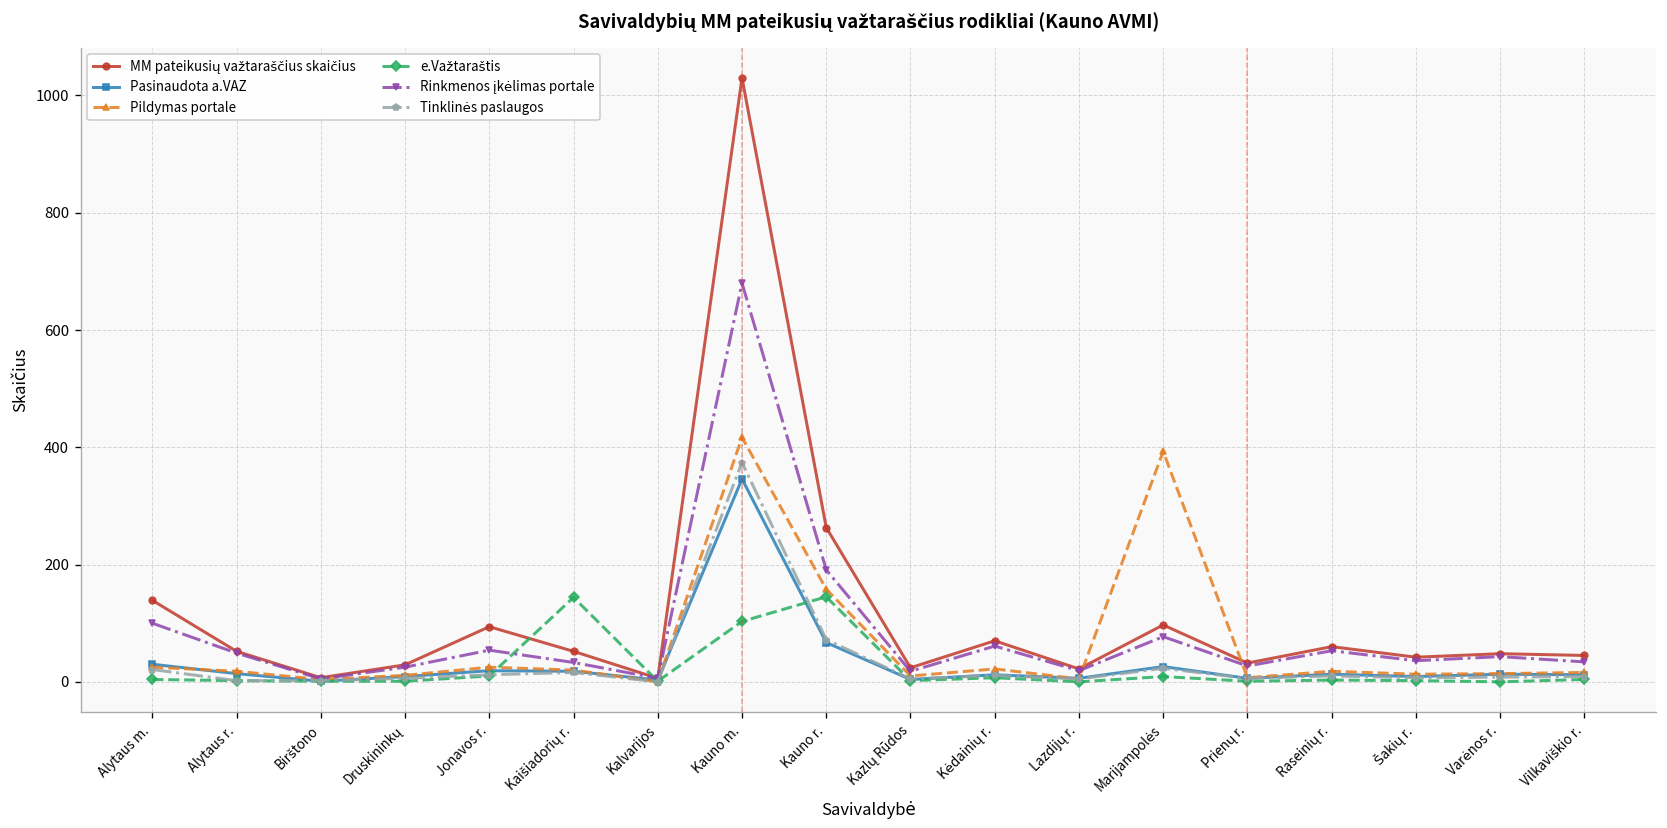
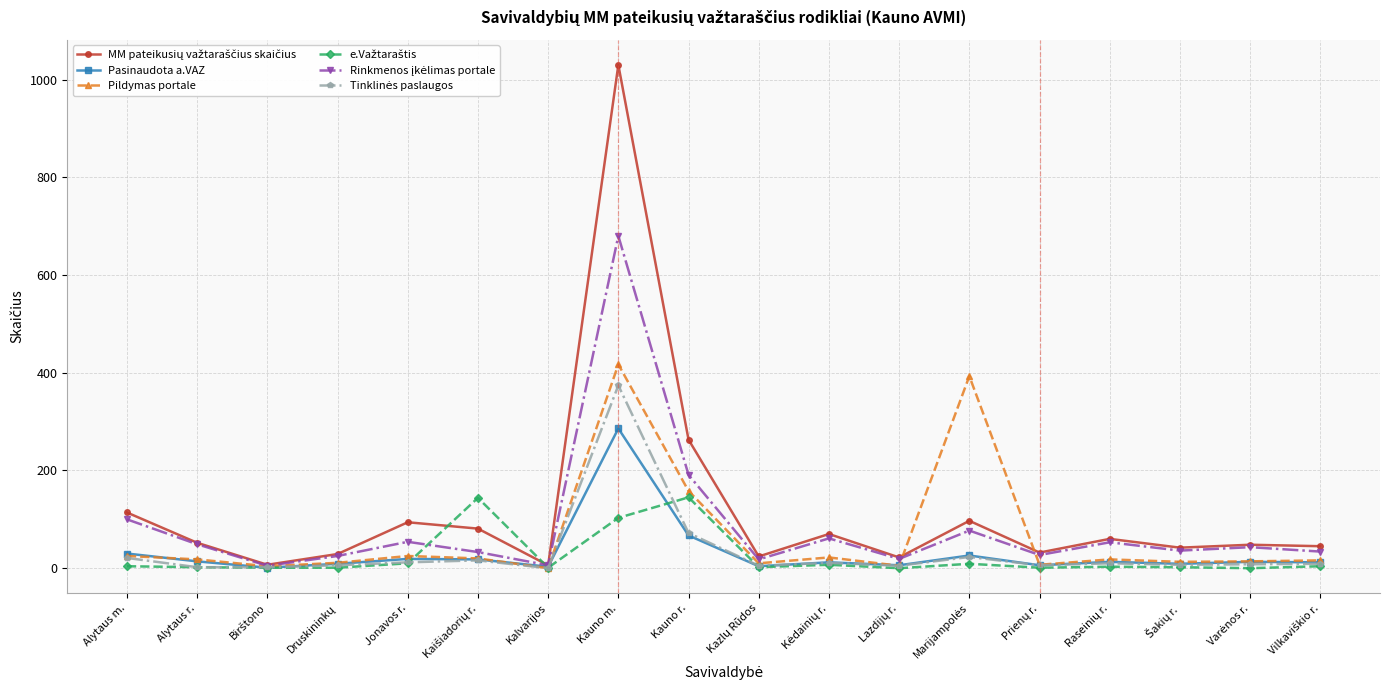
  {
    "MM pateikusių važtaraščius skaičius": {
-     "Alytaus m.": 140,
+     "Alytaus m.": 110,
      "Jonavos r.": 90,
-     "Kaišiadorių r.": 50,
+     "Kaišiadorių r.": 80,
      "Kauno m.": 1030,
      "Kauno r.": 260,
      "Kazlų Rūdos": 20,
      "Kėdainių r.": 70,
      "Marijampolės": 100,
      "Raseinių r.": 60,
      "Šakių r.": 40,
      "Vilkaviškio r.": 50
    },
    "Pasinaudota a.VAZ": {
      "Jonavos r.": 20,
-     "Kauno m.": 350
+     "Kauno m.": 290
    },
    "Pildymas portale": {
      "Jonavos r.": 30,
      "Kauno m.": 420,
      "Kauno r.": 160,
      "Kėdainių r.": 20,
      "Marijampolės": 390
    },
    "e.Važtaraštis": {
      "Alytaus m.": 0,
      "Kaišiadorių r.": 140,
      "Kauno m.": 100,
      "Kauno r.": 150,
      "Marijampolės": 10,
      "Raseinių r.": 0,
      "Varėnos r.": 0
    },
    "Rinkmenos įkėlimas portale": {
      "Alytaus m.": 100,
      "Jonavos r.": 50,
      "Kaišiadorių r.": 30,
      "Kauno m.": 680,
      "Kauno r.": 190,
      "Kazlų Rūdos": 20,
      "Kėdainių r.": 60,
      "Marijampolės": 80,
      "Raseinių r.": 50,
      "Šakių r.": 40,
      "Vilkaviškio r.": 30
    },
    "Tinklinės paslaugos": {
      "Kauno m.": 370
    }
  }
